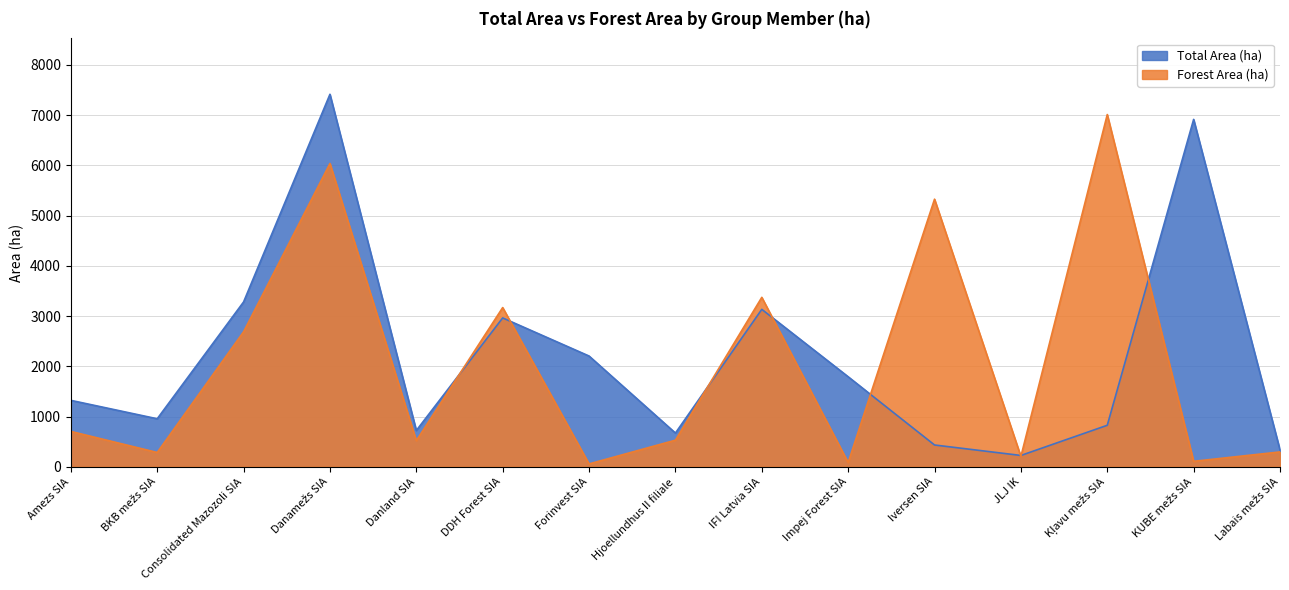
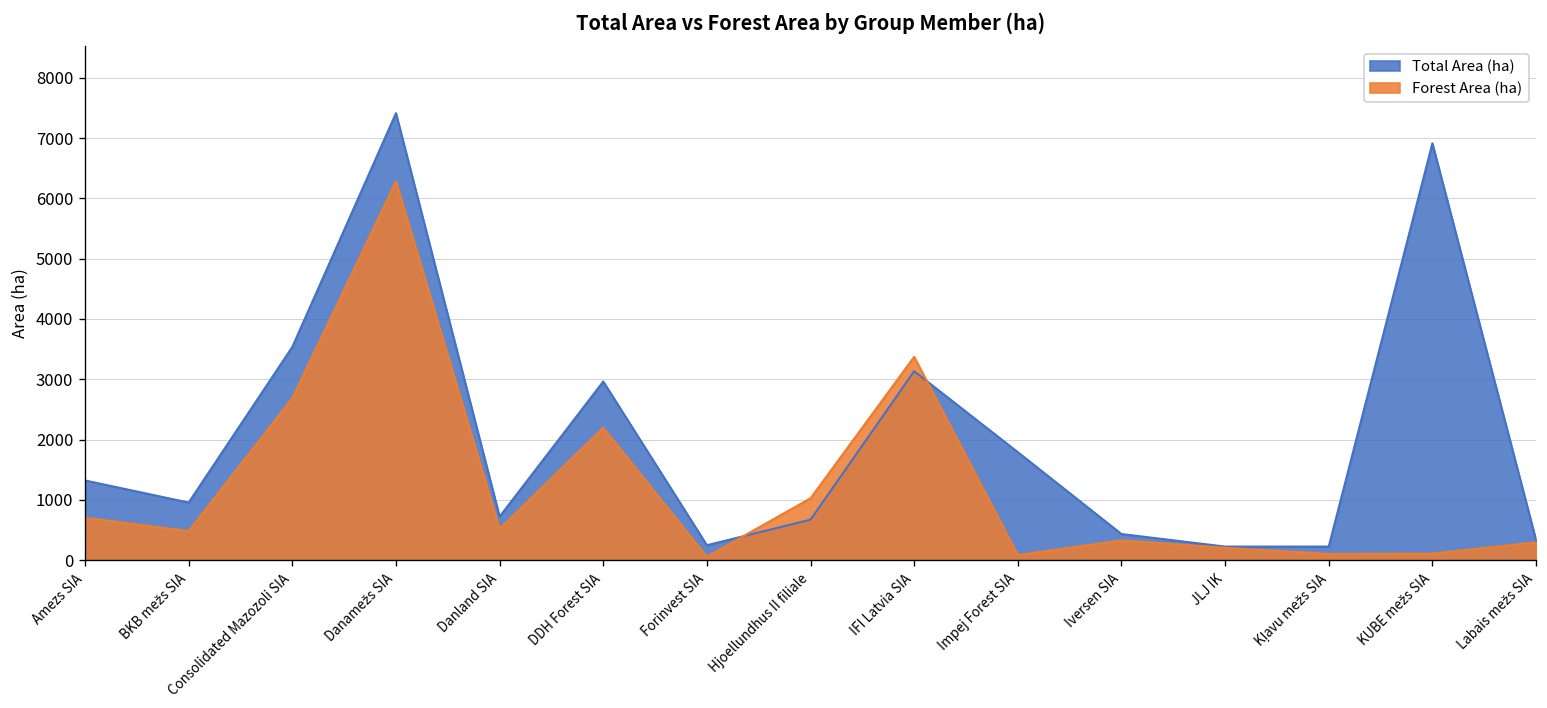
  {
    "Total Area (ha)": {
      "Amezs SIA": 1300,
      "BKB mežs SIA": 1000,
-     "Consolidated Mazozoli SIA": 3300,
+     "Consolidated Mazozoli SIA": 3500,
      "Danamežs SIA": 7400,
      "Danland SIA": 700,
      "DDH Forest SIA": 3000,
-     "Forinvest SIA": 2200,
+     "Forinvest SIA": 200,
      "Hjoellundhus II filiale": 700,
      "IFI Latvia SIA": 3100,
      "Impej Forest SIA": 1800,
      "Iversen SIA": 400,
-     "Kļavu mežs SIA": 800,
+     "Kļavu mežs SIA": 200,
      "KUBE mežs SIA": 6900
    },
    "Forest Area (ha)": {
      "Amezs SIA": 700,
-     "BKB mežs SIA": 300,
+     "BKB mežs SIA": 500,
      "Consolidated Mazozoli SIA": 2700,
-     "Danamežs SIA": 6000,
+     "Danamežs SIA": 6300,
      "Danland SIA": 500,
-     "DDH Forest SIA": 3200,
+     "DDH Forest SIA": 2200,
      "Forinvest SIA": 100,
-     "Hjoellundhus II filiale": 500,
+     "Hjoellundhus II filiale": 1000,
      "IFI Latvia SIA": 3400,
      "Impej Forest SIA": 100,
-     "Iversen SIA": 5300,
-     "Kļavu mežs SIA": 7000,
+     "Iversen SIA": 300,
+     "Kļavu mežs SIA": 100,
      "KUBE mežs SIA": 100
    }
  }
